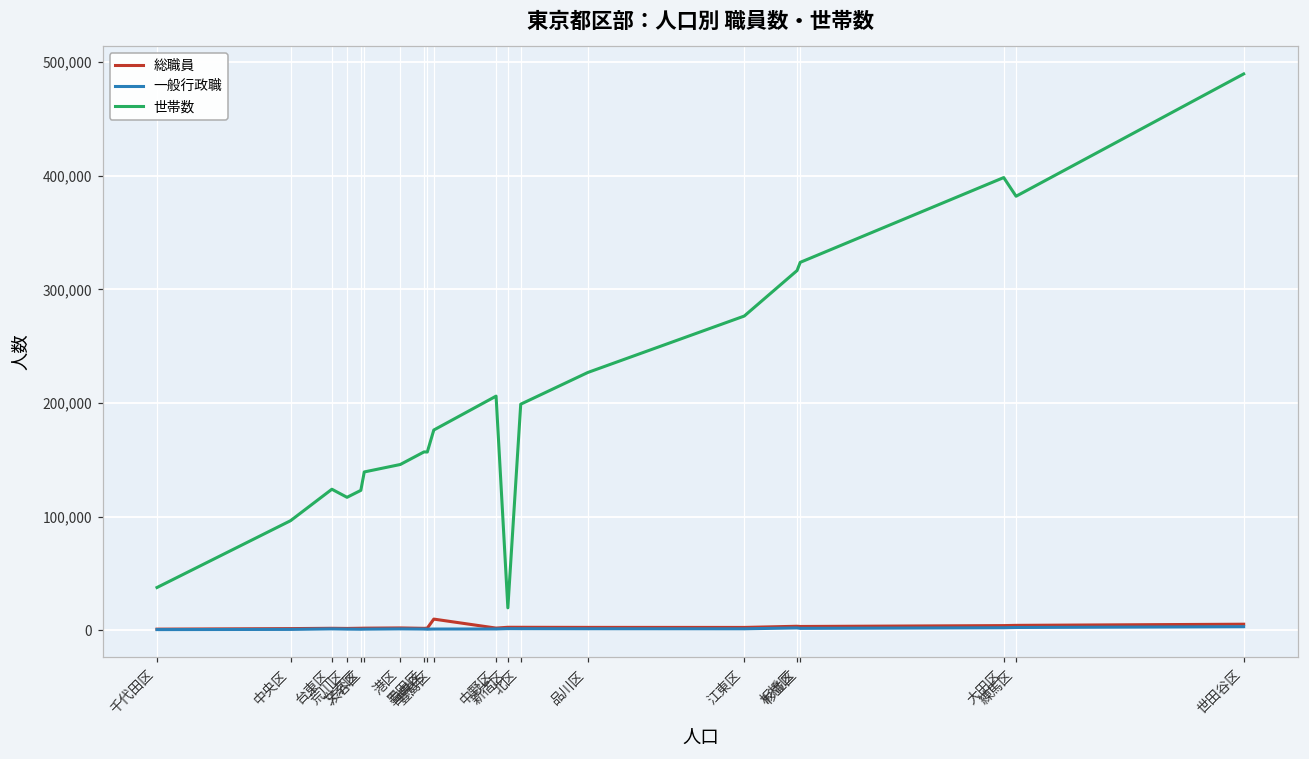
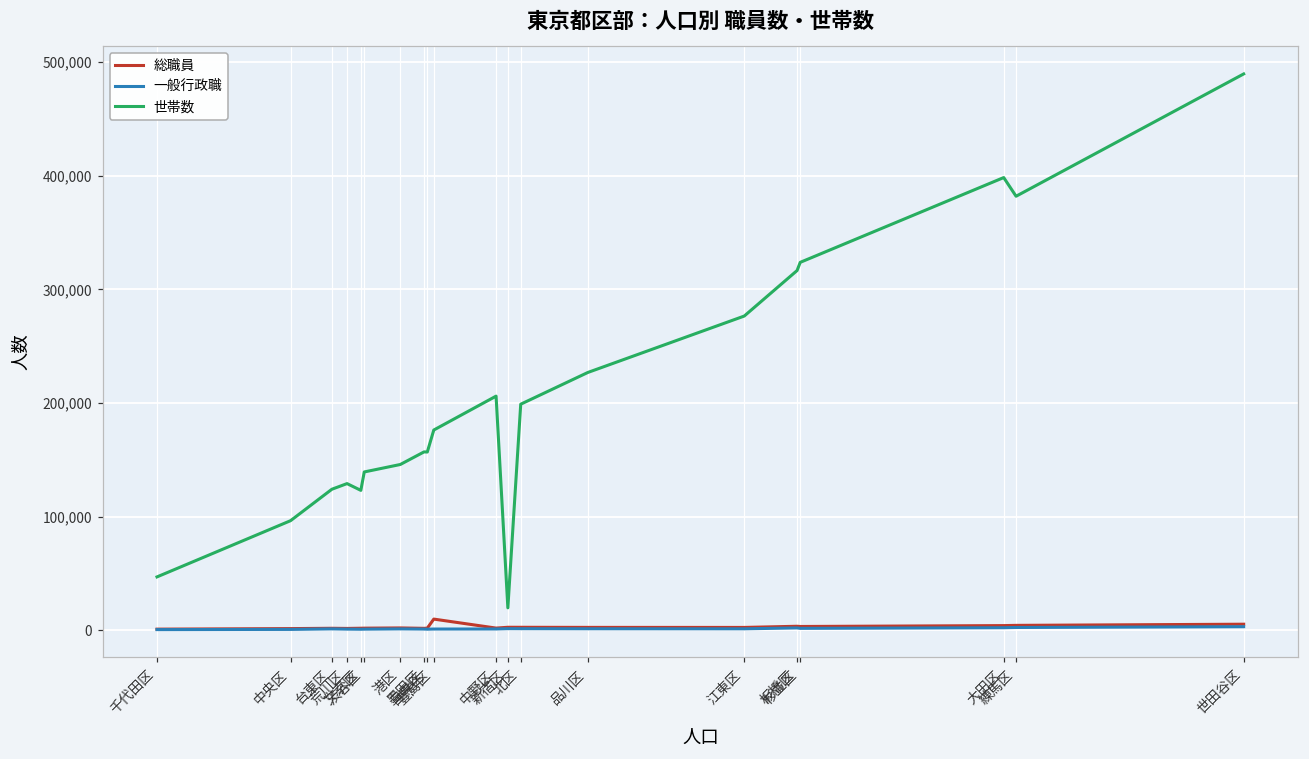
  {
    "総職員": {
      "豊島区": "10,000"
    },
    "一般行政職": {
      "豊島区": "1,000"
    },
    "世帯数": {
-     "千代田区": "38,000",
+     "千代田区": "47,000",
      "中央区": "97,000",
      "台東区": "124,000",
-     "荒川区": "117,000",
+     "荒川区": "129,000",
      "文京区": "123,000",
      "渋谷区": "139,000",
      "港区": "146,000",
      "墨田区": "157,000",
      "目黒区": "157,000",
      "豊島区": "176,000",
      "中野区": "206,000",
      "新宿区": "20,000",
      "北区": "199,000",
      "品川区": "227,000",
      "江東区": "276,000",
      "板橋区": "316,000",
      "杉並区": "324,000",
      "大田区": "398,000",
      "練馬区": "382,000",
      "世田谷区": "489,000"
    }
  }
